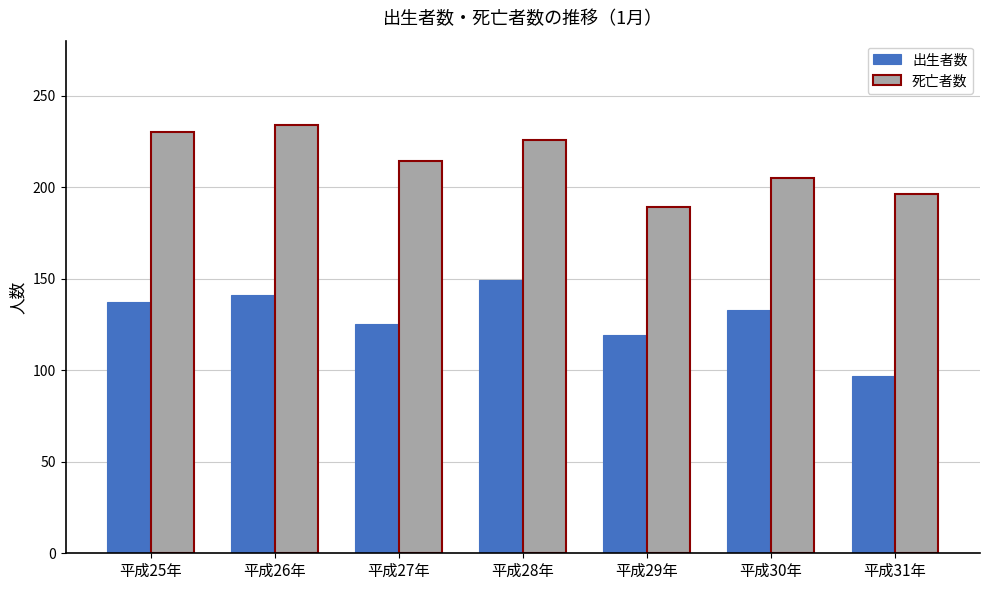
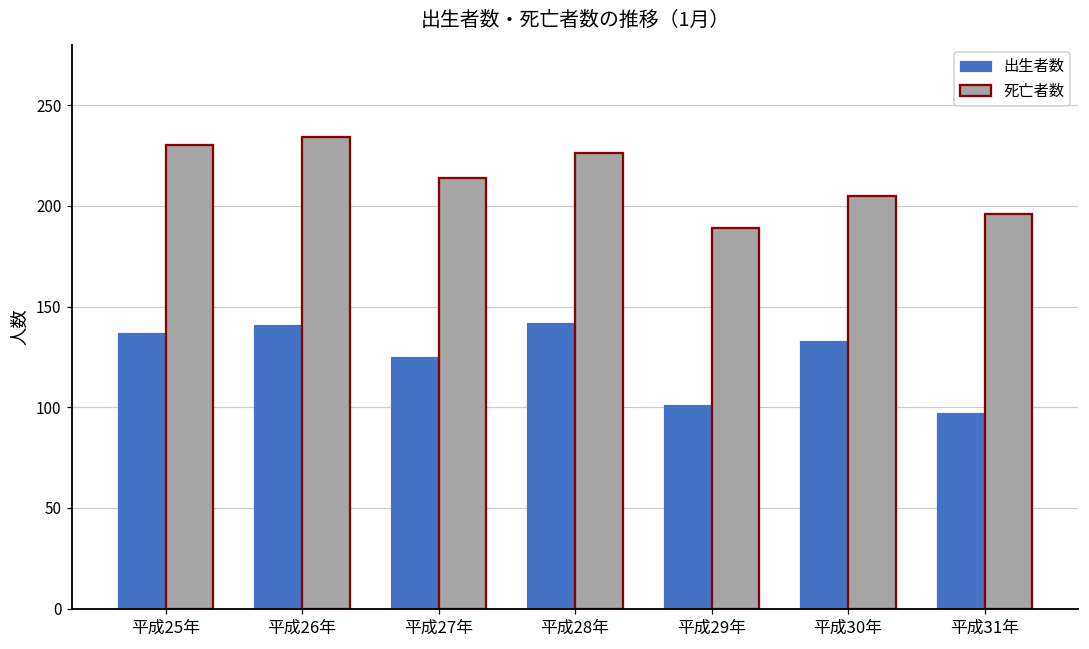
  {
    "出生者数": {
      "平成25年": 137,
      "平成26年": 141,
      "平成27年": 125,
-     "平成28年": 149,
-     "平成29年": 119,
+     "平成28年": 142,
+     "平成29年": 101,
      "平成30年": 133,
      "平成31年": 97
    },
    "死亡者数": {
      "平成25年": 230,
      "平成26年": 234,
      "平成27年": 214,
      "平成28年": 226,
      "平成29年": 189,
      "平成30年": 205,
      "平成31年": 196
    }
  }
